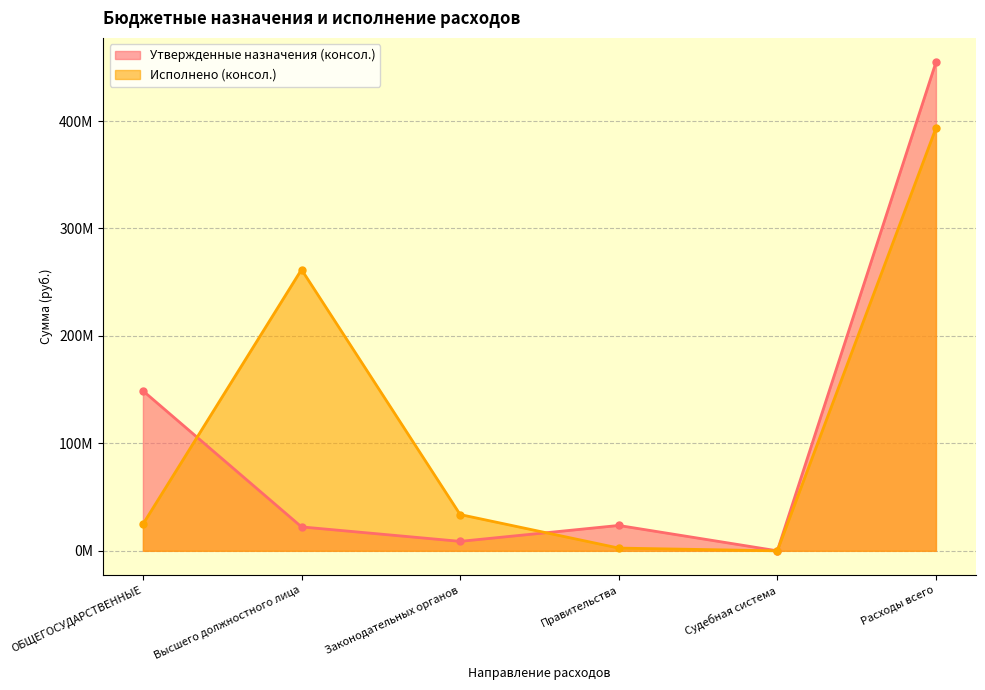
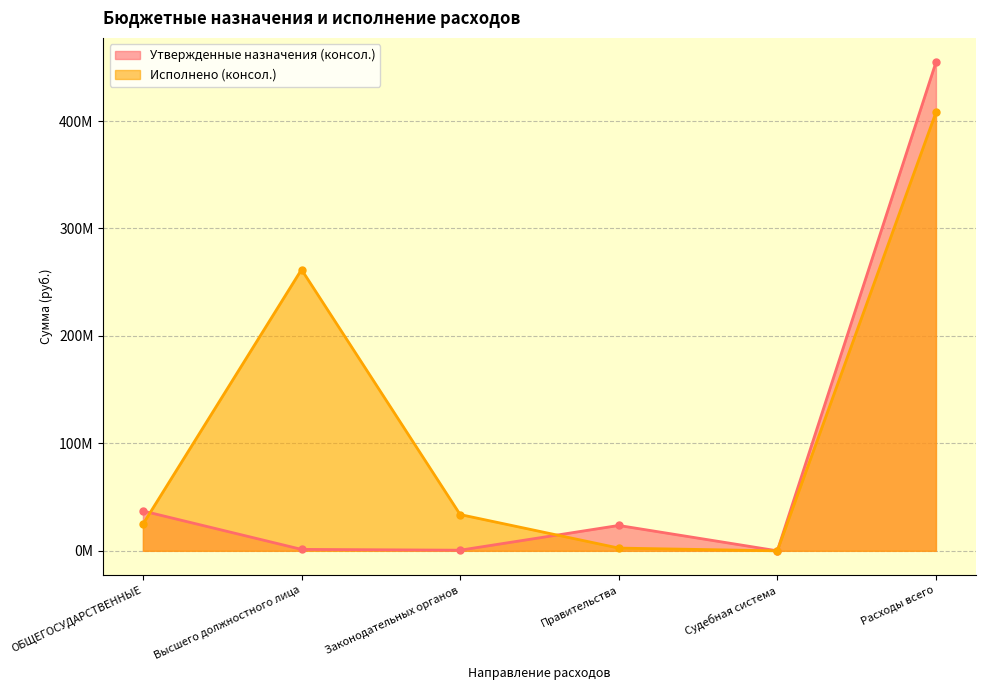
  {
    "Утвержденные назначения (консол.)": {
-     "ОБЩЕГОСУДАРСТВЕННЫЕ": 149000000,
-     "Высшего должностного лица": 22000000,
-     "Законодательных органов": 9000000,
+     "ОБЩЕГОСУДАРСТВЕННЫЕ": 37000000,
+     "Высшего должностного лица": 1000000,
+     "Законодательных органов": 1000000,
      "Правительства": 24000000,
      "Расходы всего": 455000000
    },
    "Исполнено (консол.)": {
      "ОБЩЕГОСУДАРСТВЕННЫЕ": 25000000,
      "Высшего должностного лица": 262000000,
      "Законодательных органов": 34000000,
      "Правительства": 3000000,
-     "Расходы всего": 393000000
+     "Расходы всего": 408000000
    }
  }
